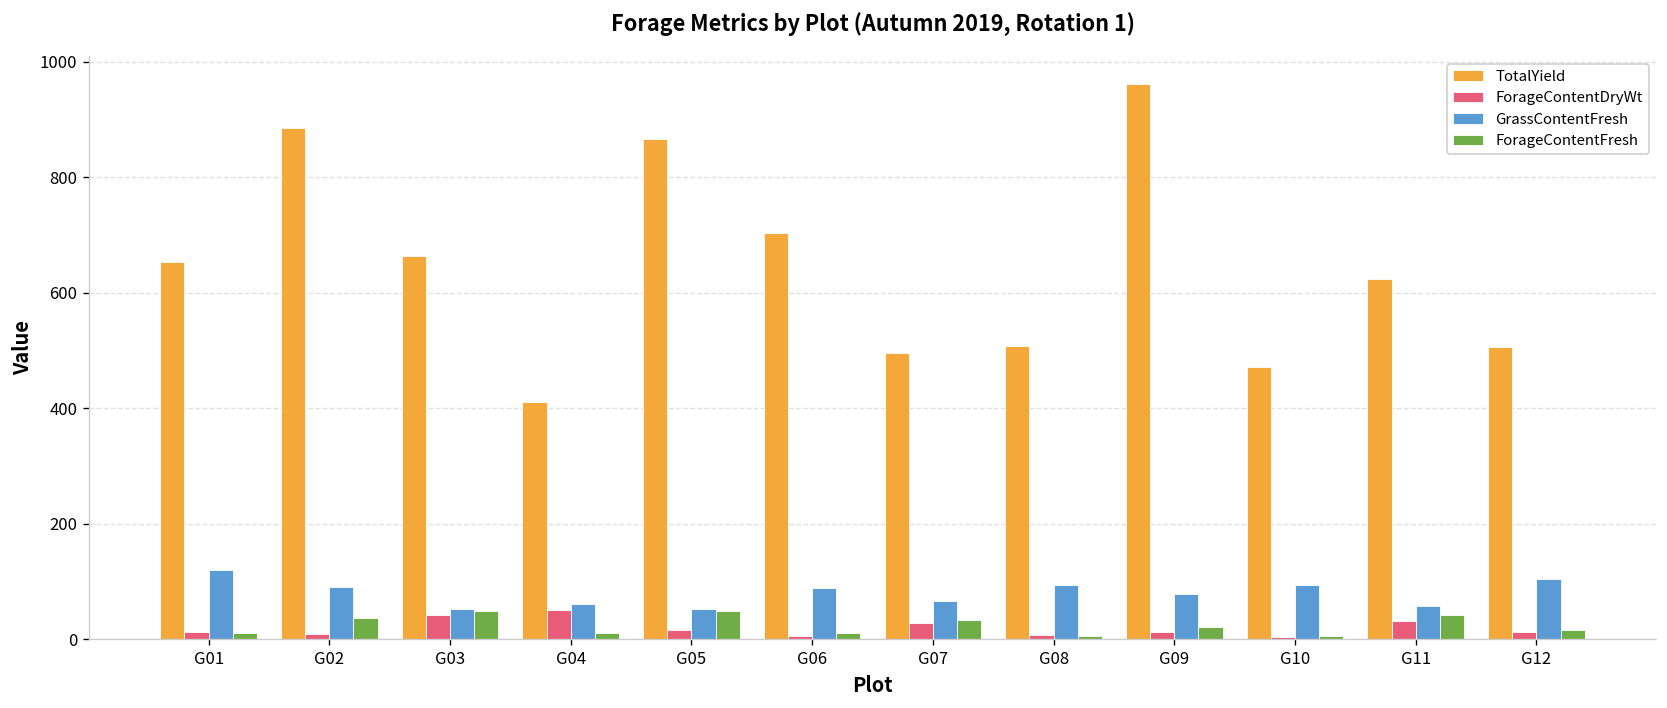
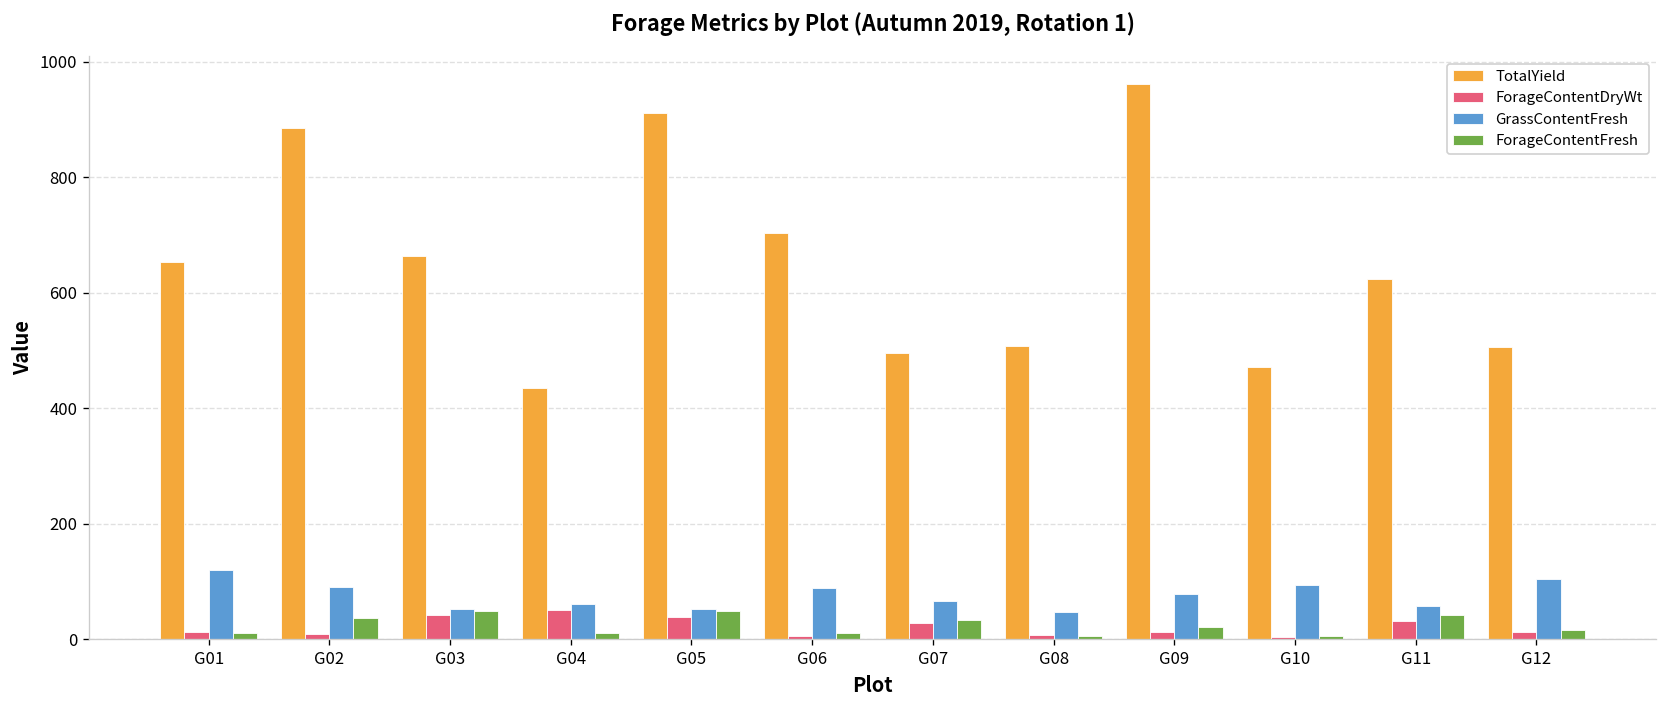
  {
    "TotalYield": {
      "G01": 650,
      "G02": 880,
      "G03": 660,
-     "G04": 410,
-     "G05": 870,
+     "G04": 440,
+     "G05": 910,
      "G06": 700,
      "G07": 500,
      "G08": 510,
      "G09": 960,
      "G10": 470,
      "G11": 620,
      "G12": 510
    },
    "ForageContentDryWt": {
      "G01": 10,
      "G02": 10,
      "G03": 40,
      "G04": 50,
-     "G05": 20,
+     "G05": 40,
      "G06": 10,
      "G07": 30,
      "G08": 10,
      "G09": 10,
      "G11": 30,
      "G12": 10
    },
    "GrassContentFresh": {
      "G01": 120,
      "G02": 90,
      "G03": 50,
      "G04": 60,
      "G05": 50,
      "G06": 90,
      "G07": 70,
-     "G08": 90,
+     "G08": 50,
      "G09": 80,
      "G10": 90,
      "G11": 60,
      "G12": 100
    },
    "ForageContentFresh": {
      "G01": 10,
      "G02": 40,
      "G03": 50,
      "G04": 10,
      "G05": 50,
      "G06": 10,
      "G07": 30,
      "G08": 10,
      "G09": 20,
      "G10": 10,
      "G11": 40,
      "G12": 20
    }
  }
